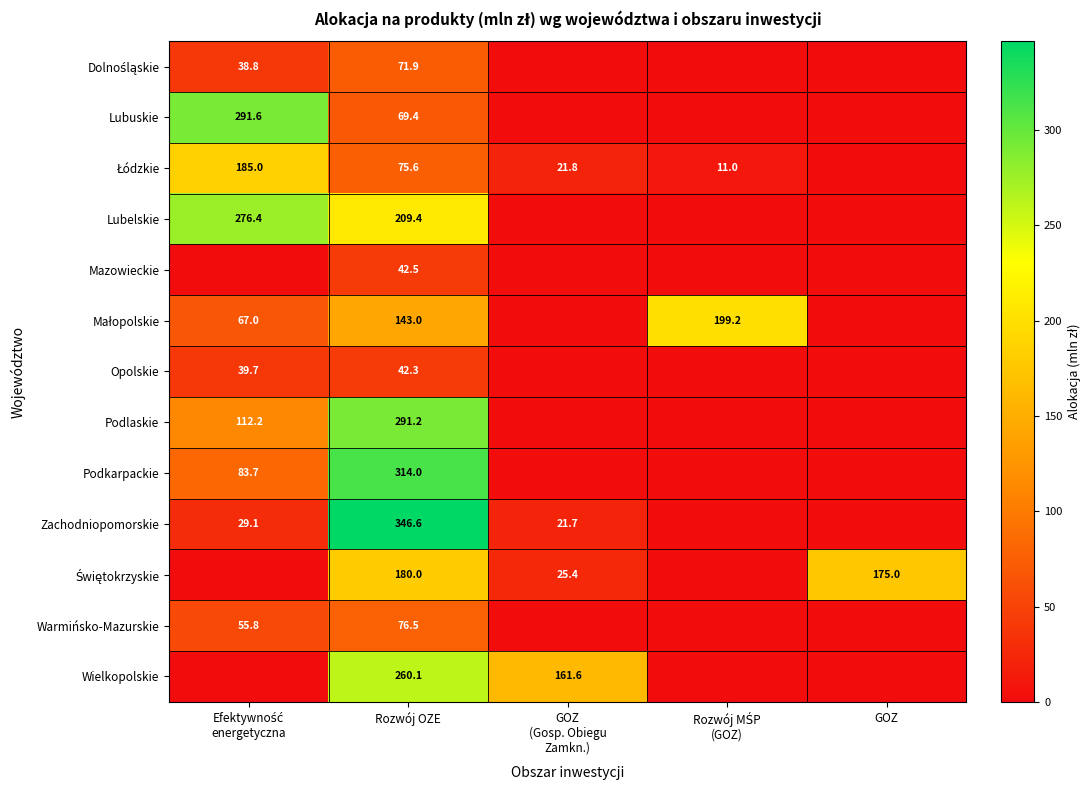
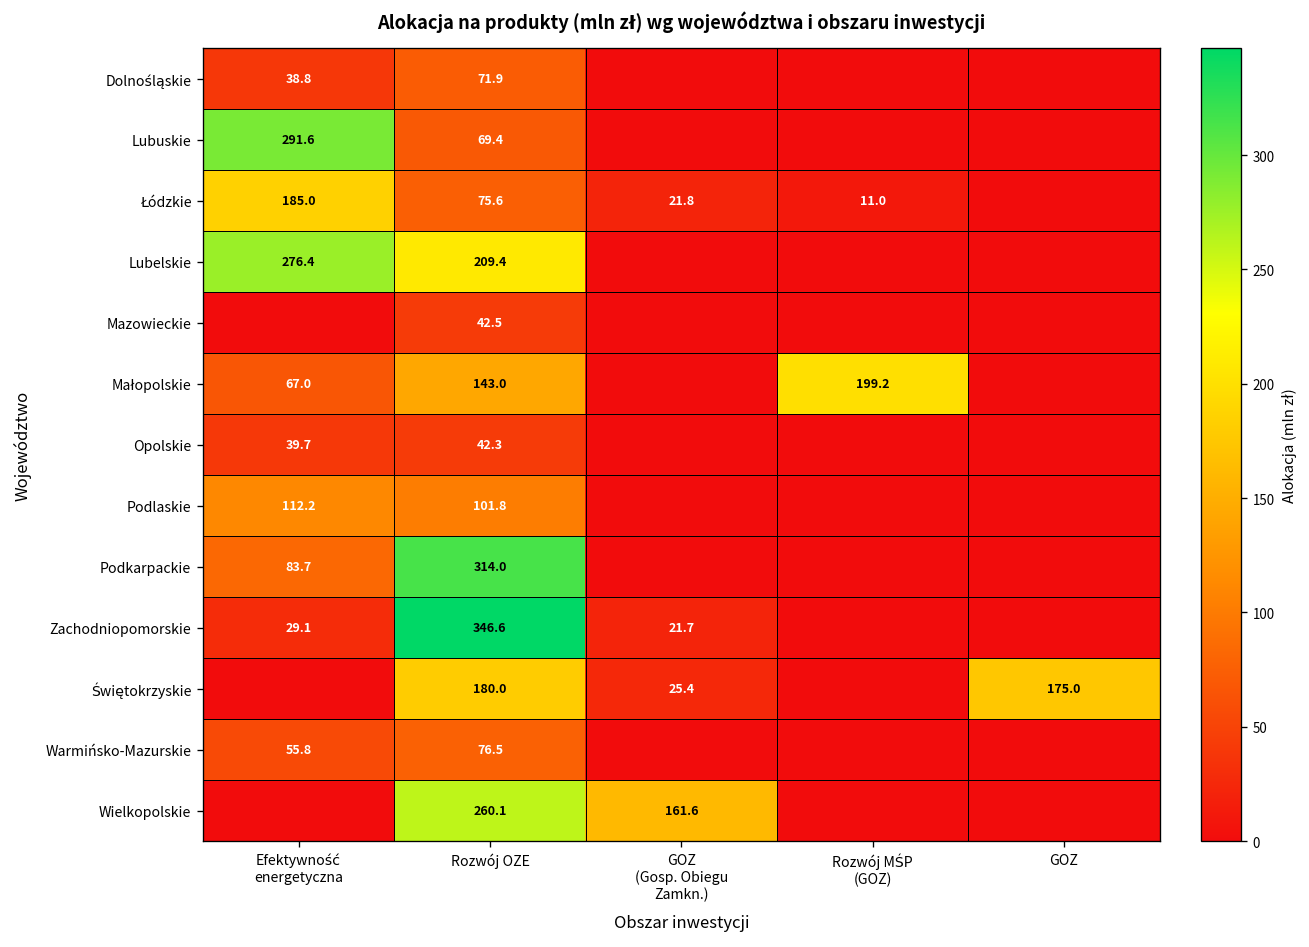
  {
    "Dolnośląskie": {
      "Efektywność energetyczna": 38.8,
      "Rozwój OZE": 71.9
    },
    "Lubuskie": {
      "Efektywność energetyczna": 291.6,
      "Rozwój OZE": 69.4
    },
    "Łódzkie": {
      "Efektywność energetyczna": 185.0,
      "Rozwój OZE": 75.6,
      "GOZ (Gosp. Obiegu Zamkn.)": 21.8,
      "Rozwój MŚP (GOZ)": 11.0
    },
    "Lubelskie": {
      "Efektywność energetyczna": 276.4,
      "Rozwój OZE": 209.4
    },
    "Mazowieckie": {
      "Rozwój OZE": 42.5
    },
    "Małopolskie": {
      "Efektywność energetyczna": 67.0,
      "Rozwój OZE": 143.0,
      "Rozwój MŚP (GOZ)": 199.2
    },
    "Opolskie": {
      "Efektywność energetyczna": 39.7,
      "Rozwój OZE": 42.3
    },
    "Podlaskie": {
      "Efektywność energetyczna": 112.2,
-     "Rozwój OZE": 291.2
+     "Rozwój OZE": 101.8
    },
    "Podkarpackie": {
      "Efektywność energetyczna": 83.7,
      "Rozwój OZE": 314.0
    },
    "Zachodniopomorskie": {
      "Efektywność energetyczna": 29.1,
      "Rozwój OZE": 346.6,
      "GOZ (Gosp. Obiegu Zamkn.)": 21.7
    },
    "Świętokrzyskie": {
      "Rozwój OZE": 180.0,
      "GOZ (Gosp. Obiegu Zamkn.)": 25.4,
      "GOZ": 175.0
    },
    "Warmińsko-Mazurskie": {
      "Efektywność energetyczna": 55.8,
      "Rozwój OZE": 76.5
    },
    "Wielkopolskie": {
      "Rozwój OZE": 260.1,
      "GOZ (Gosp. Obiegu Zamkn.)": 161.6
    }
  }
